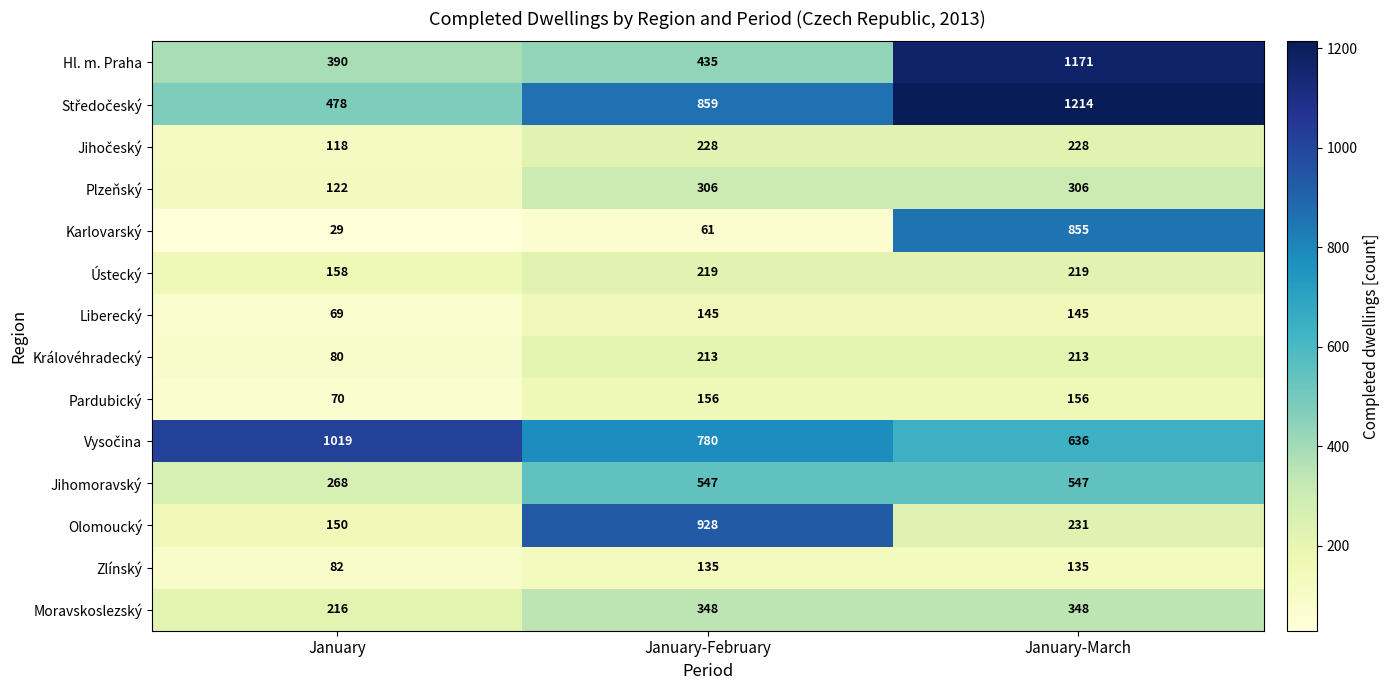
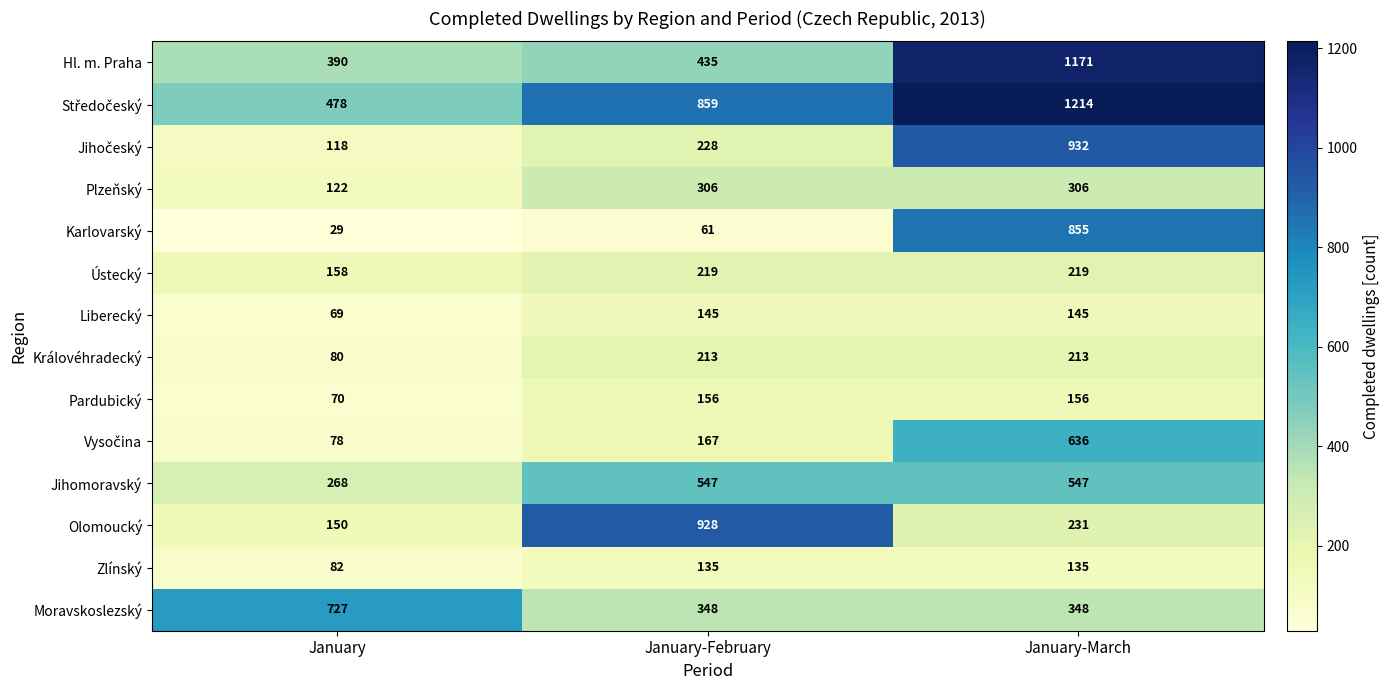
  {
    "Hl. m. Praha": {
      "January": 390,
      "January-February": 435,
      "January-March": 1171
    },
    "Středočeský": {
      "January": 478,
      "January-February": 859,
      "January-March": 1214
    },
    "Jihočeský": {
      "January": 118,
      "January-February": 228,
-     "January-March": 228
+     "January-March": 932
    },
    "Plzeňský": {
      "January": 122,
      "January-February": 306,
      "January-March": 306
    },
    "Karlovarský": {
      "January": 29,
      "January-February": 61,
      "January-March": 855
    },
    "Ústecký": {
      "January": 158,
      "January-February": 219,
      "January-March": 219
    },
    "Liberecký": {
      "January": 69,
      "January-February": 145,
      "January-March": 145
    },
    "Královéhradecký": {
      "January": 80,
      "January-February": 213,
      "January-March": 213
    },
    "Pardubický": {
      "January": 70,
      "January-February": 156,
      "January-March": 156
    },
    "Vysočina": {
-     "January": 1019,
-     "January-February": 780,
+     "January": 78,
+     "January-February": 167,
      "January-March": 636
    },
    "Jihomoravský": {
      "January": 268,
      "January-February": 547,
      "January-March": 547
    },
    "Olomoucký": {
      "January": 150,
      "January-February": 928,
      "January-March": 231
    },
    "Zlínský": {
      "January": 82,
      "January-February": 135,
      "January-March": 135
    },
    "Moravskoslezský": {
-     "January": 216,
+     "January": 727,
      "January-February": 348,
      "January-March": 348
    }
  }
